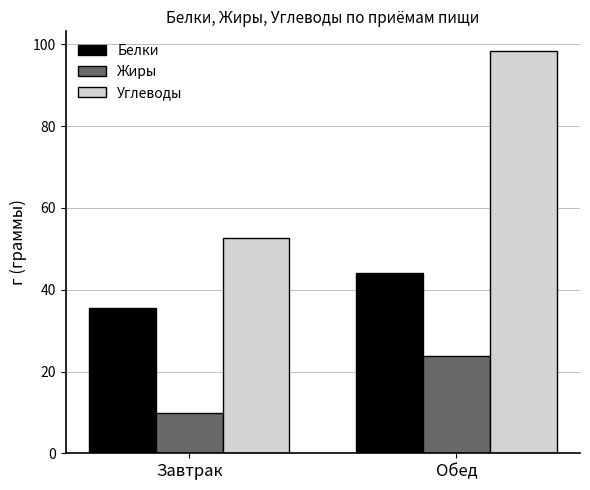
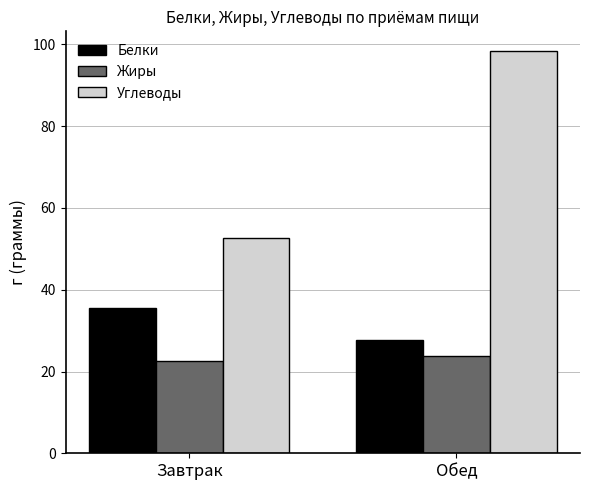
  {
    "Белки": {
      "Завтрак": 36,
-     "Обед": 44
+     "Обед": 28
    },
    "Жиры": {
-     "Завтрак": 10,
+     "Завтрак": 23,
      "Обед": 24
    },
    "Углеводы": {
      "Завтрак": 53,
      "Обед": 98
    }
  }
